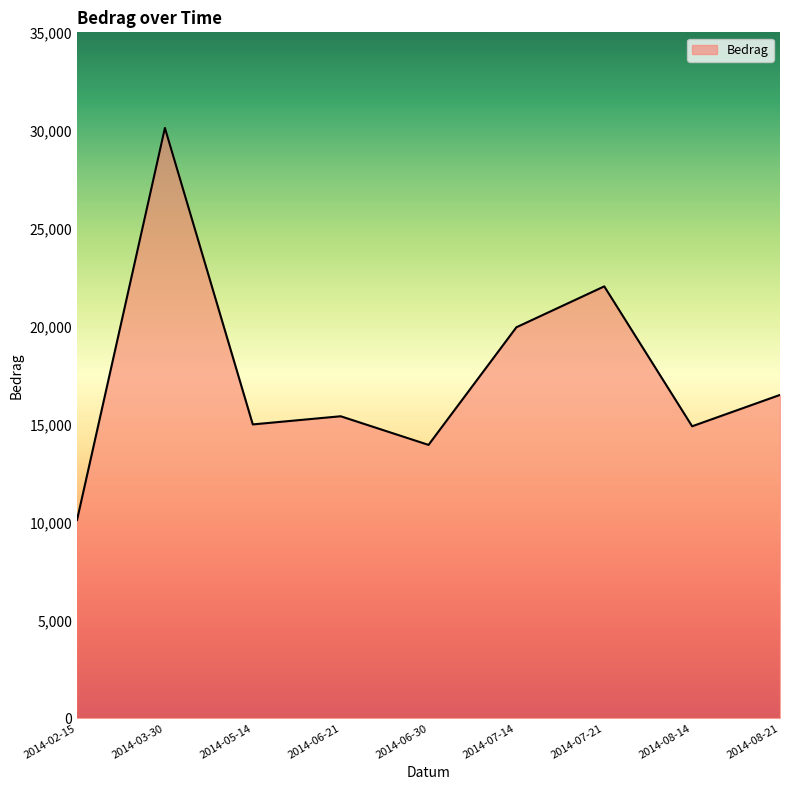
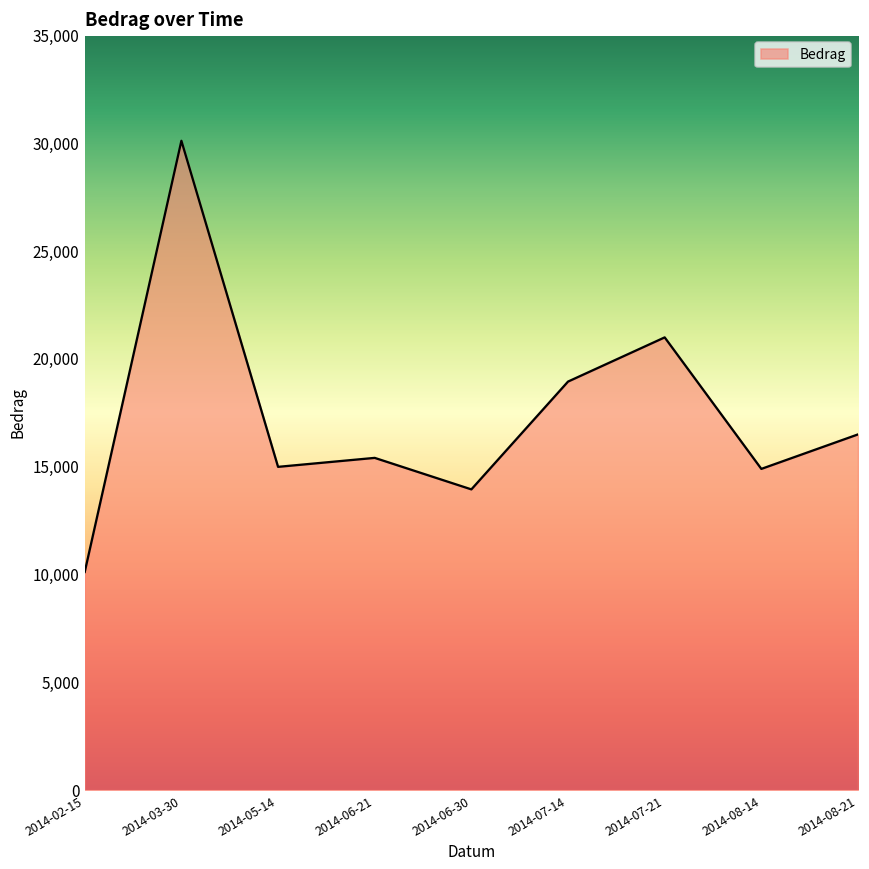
  {
    "2014-02-15": "10,100",
    "2014-03-30": "30,100",
    "2014-05-14": "15,000",
    "2014-06-21": "15,400",
    "2014-06-30": "14,000",
-   "2014-07-14": "20,000",
-   "2014-07-21": "22,000",
+   "2014-07-14": "19,000",
+   "2014-07-21": "21,000",
    "2014-08-14": "14,900",
    "2014-08-21": "16,500"
  }
